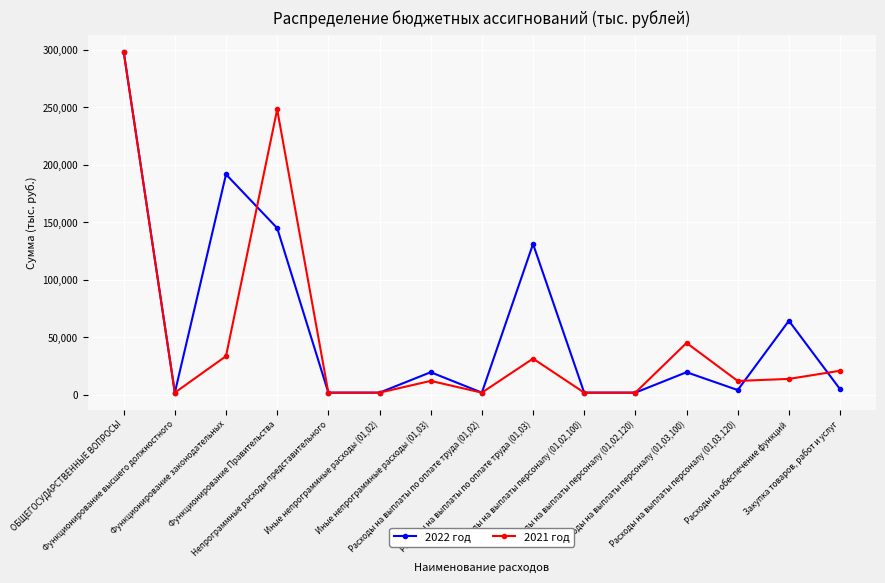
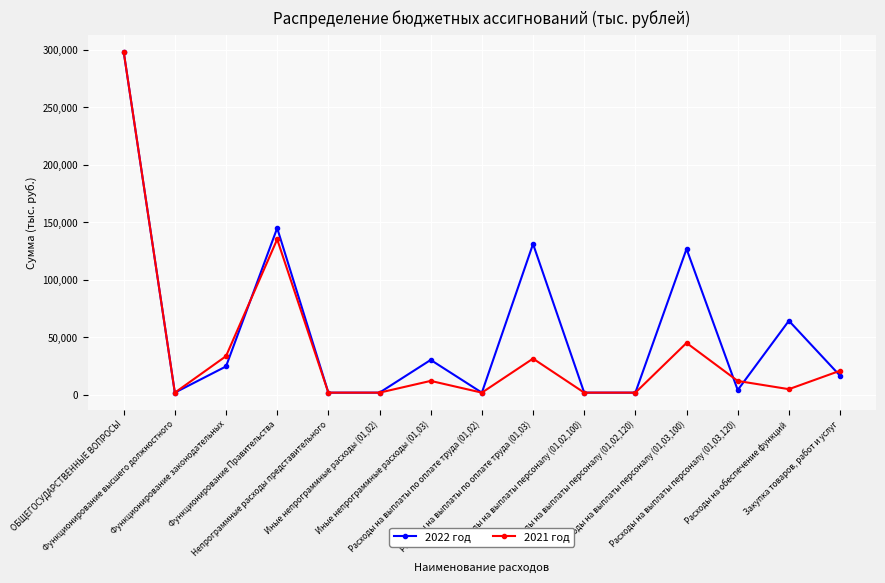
  {
    "2022 год": {
-     "Функционирование законодательных": "192,000",
+     "Функционирование законодательных": "25,000",
      "Функционирование Правительства": "145,000",
-     "Иные непрограммные расходы (01,03)": "20,000",
+     "Иные непрограммные расходы (01,03)": "30,000",
      "Расходы на выплаты по оплате труда (01,03)": "131,000",
-     "Расходы на выплаты персоналу (01,03,100)": "20,000",
+     "Расходы на выплаты персоналу (01,03,100)": "127,000",
      "Расходы на выплаты персоналу (01,03,120)": "4,000",
      "Расходы на обеспечение функций": "64,000",
-     "Закупка товаров, работ и услуг": "5,000"
+     "Закупка товаров, работ и услуг": "17,000"
    },
    "2021 год": {
      "Функционирование законодательных": "34,000",
-     "Функционирование Правительства": "248,000",
+     "Функционирование Правительства": "135,000",
      "Иные непрограммные расходы (01,03)": "12,000",
      "Расходы на выплаты по оплате труда (01,03)": "32,000",
      "Расходы на выплаты персоналу (01,03,100)": "45,000",
      "Расходы на выплаты персоналу (01,03,120)": "12,000",
-     "Расходы на обеспечение функций": "14,000",
+     "Расходы на обеспечение функций": "5,000",
      "Закупка товаров, работ и услуг": "21,000"
    }
  }
